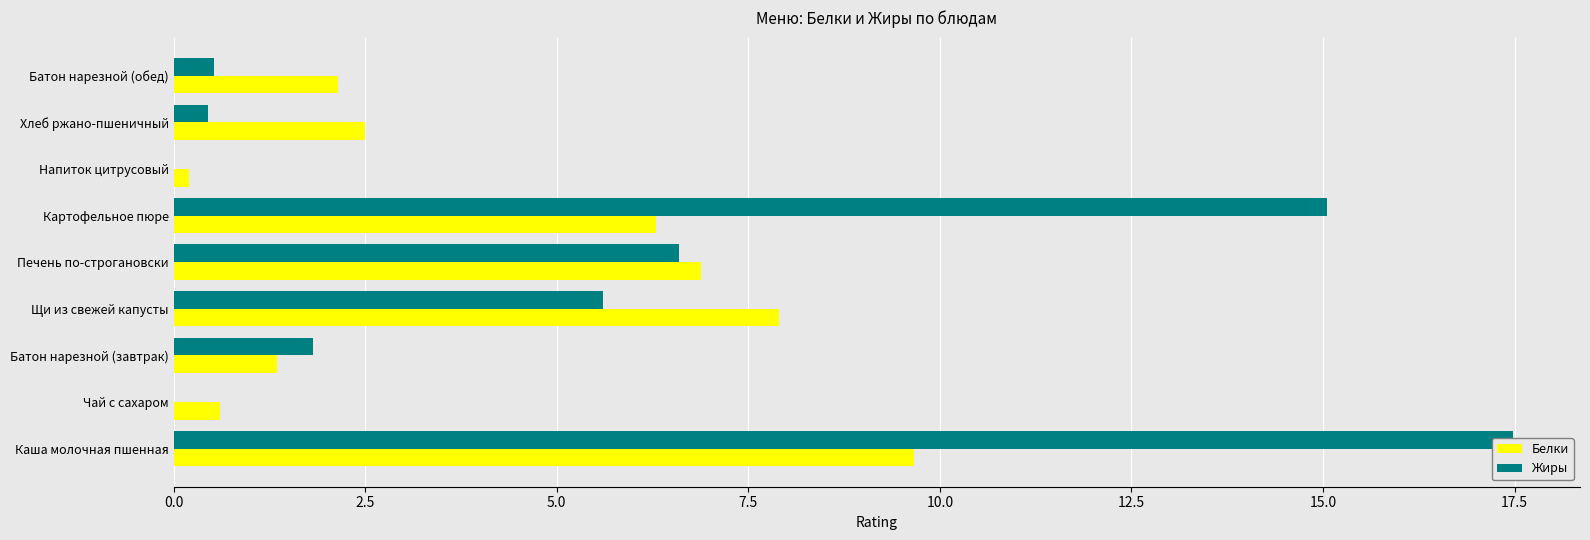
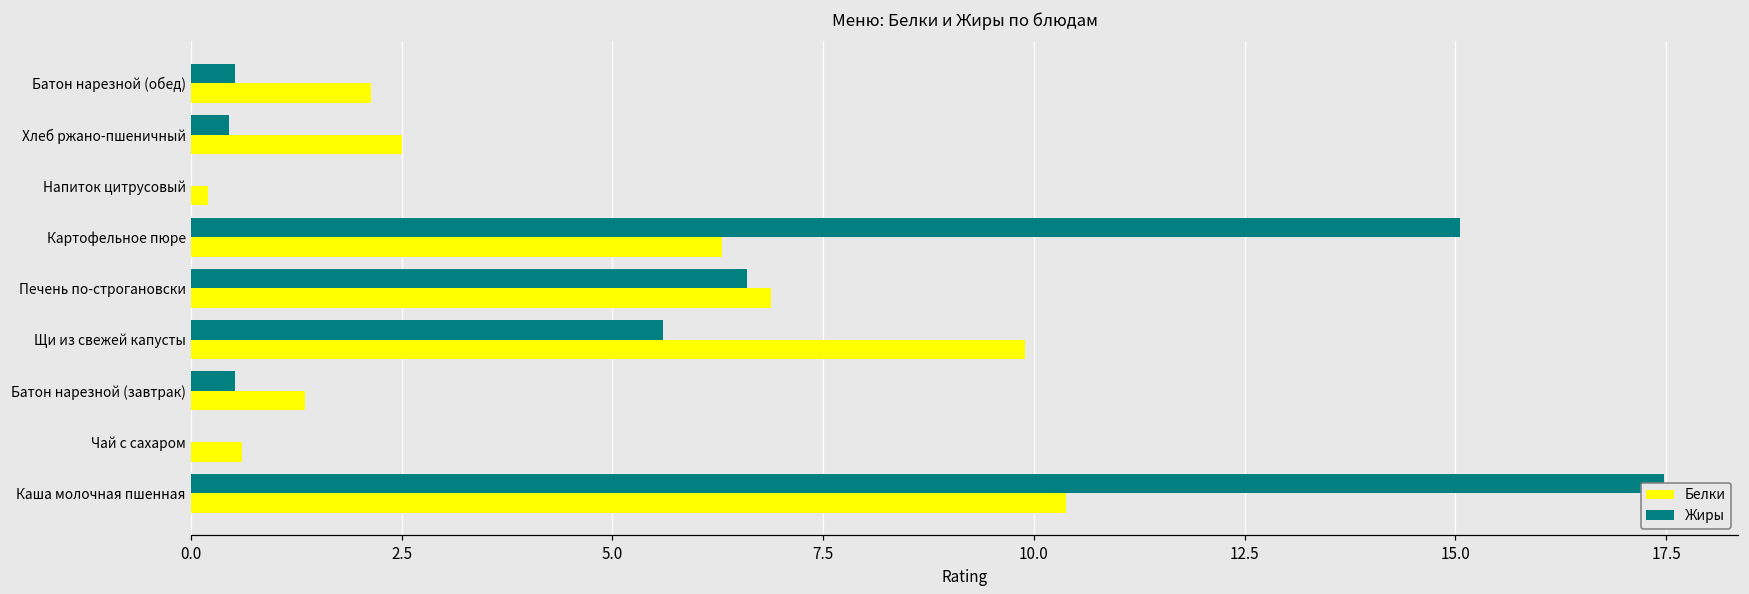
  {
    "Белки": {
      "Батон нарезной (обед)": 2.1,
      "Хлеб ржано-пшеничный": 2.5,
      "Напиток цитрусовый": 0.2,
      "Картофельное пюре": 6.3,
      "Печень по-строгановски": 6.9,
-     "Щи из свежей капусты": 7.9,
+     "Щи из свежей капусты": 9.9,
      "Батон нарезной (завтрак)": 1.4,
      "Чай с сахаром": 0.6,
-     "Каша молочная пшенная": 9.7
+     "Каша молочная пшенная": 10.4
    },
    "Жиры": {
      "Батон нарезной (обед)": 0.5,
      "Хлеб ржано-пшеничный": 0.5,
      "Напиток цитрусовый": 0.0,
      "Картофельное пюре": 15.1,
      "Печень по-строгановски": 6.6,
      "Щи из свежей капусты": 5.6,
-     "Батон нарезной (завтрак)": 1.8,
+     "Батон нарезной (завтрак)": 0.5,
      "Чай с сахаром": 0.0
    }
  }
